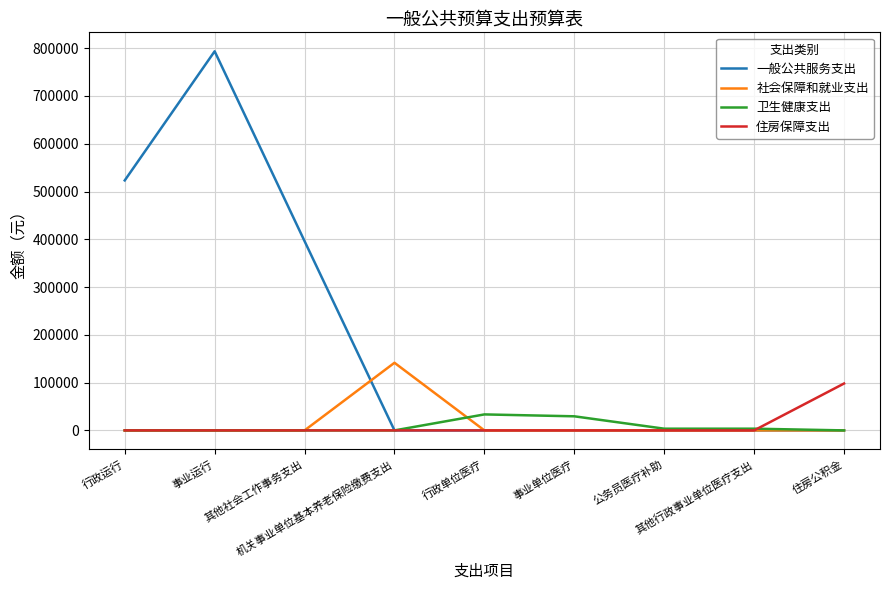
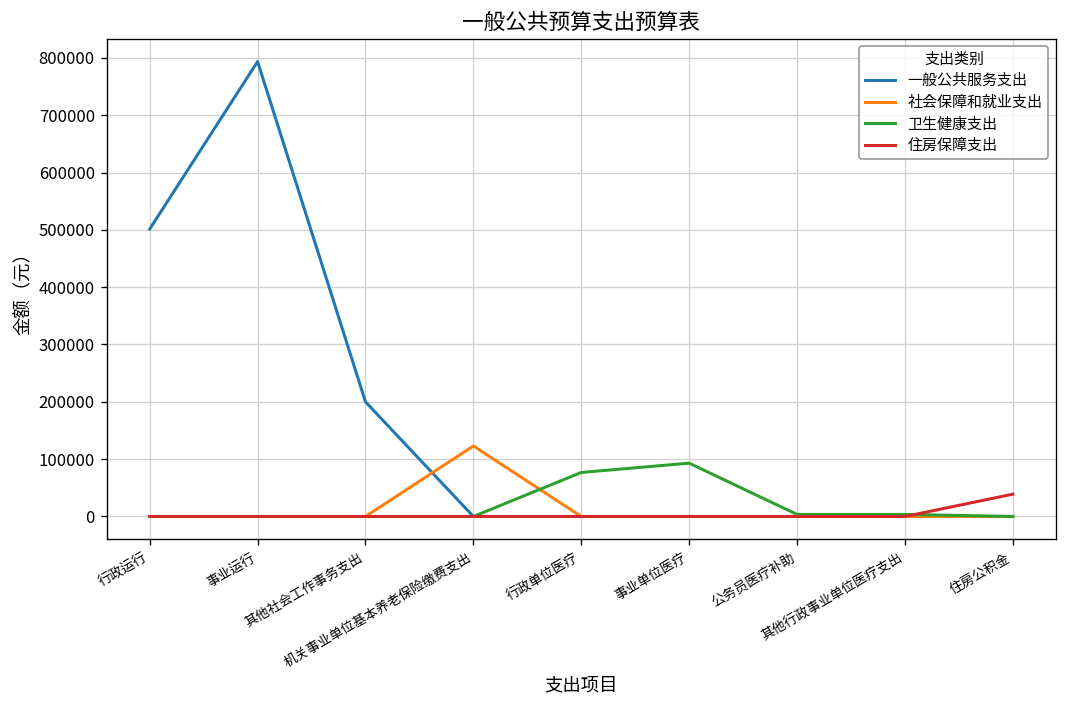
  {
    "一般公共服务支出": {
-     "行政运行": 520000,
+     "行政运行": 500000,
      "事业运行": 790000,
-     "其他社会工作事务支出": 400000
+     "其他社会工作事务支出": 200000
    },
    "社会保障和就业支出": {
-     "机关事业单位基本养老保险缴费支出": 140000
+     "机关事业单位基本养老保险缴费支出": 120000
    },
    "卫生健康支出": {
-     "行政单位医疗": 30000,
-     "事业单位医疗": 30000
+     "行政单位医疗": 80000,
+     "事业单位医疗": 90000
    },
    "住房保障支出": {
-     "住房公积金": 100000
+     "住房公积金": 40000
    }
  }
